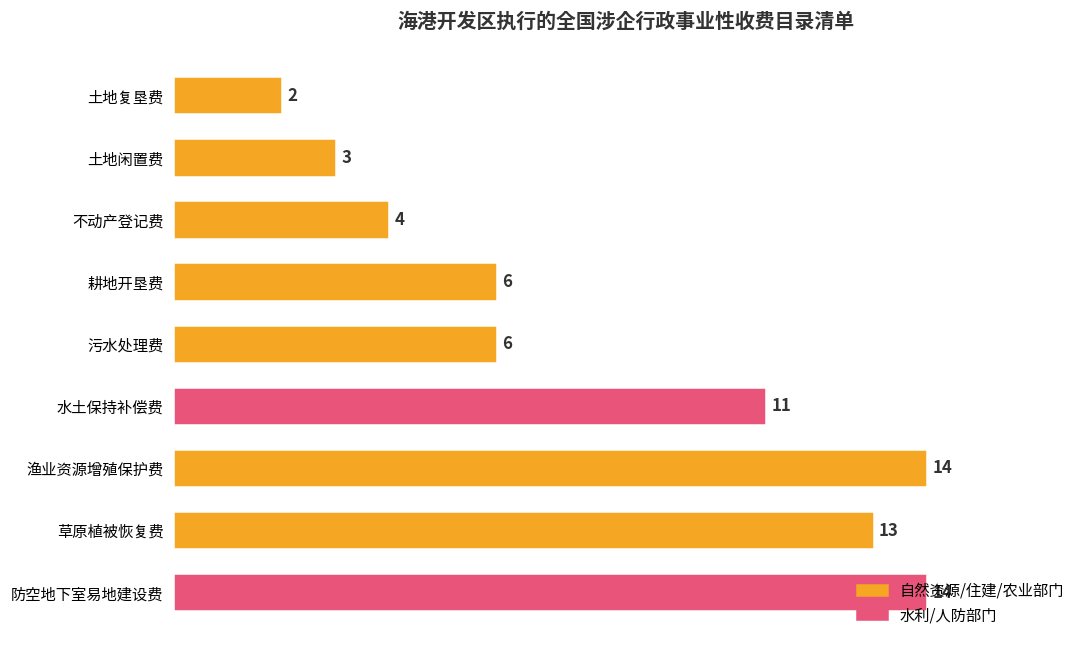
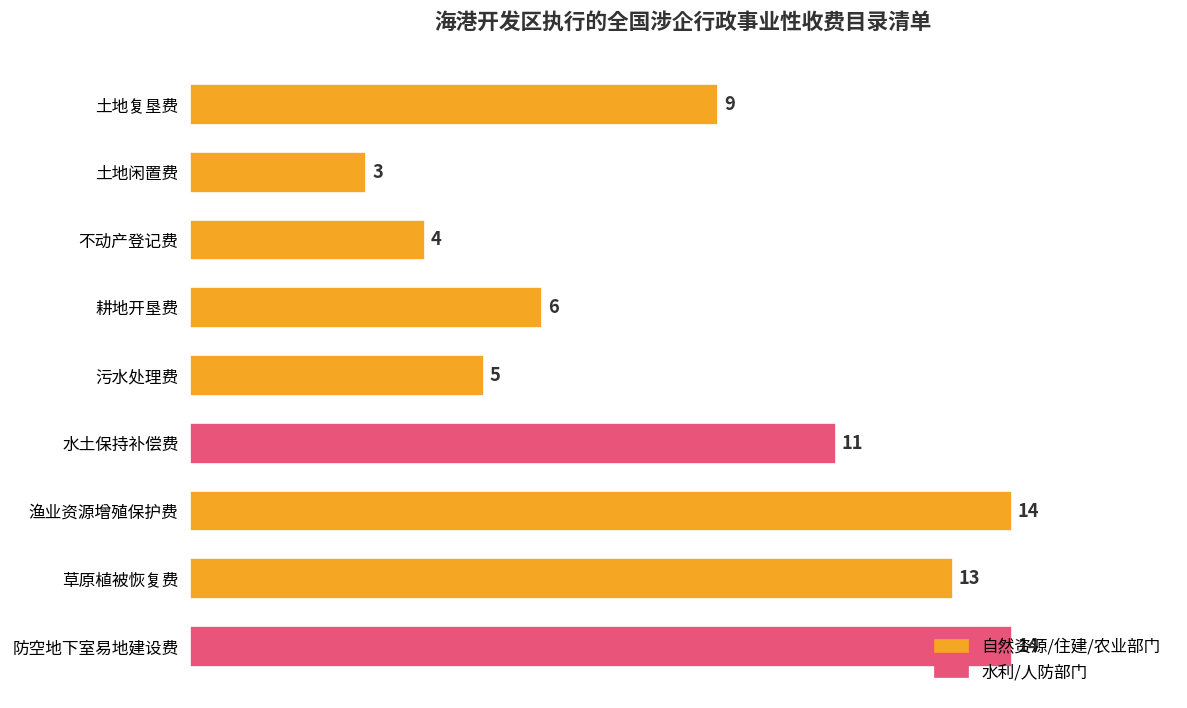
  {
-   "土地复垦费": 2,
+   "土地复垦费": 9,
    "土地闲置费": 3,
    "不动产登记费": 4,
    "耕地开垦费": 6,
-   "污水处理费": 6,
+   "污水处理费": 5,
    "水土保持补偿费": 11,
    "渔业资源增殖保护费": 14,
    "草原植被恢复费": 13,
    "防空地下室易地建设费": 14
  }
